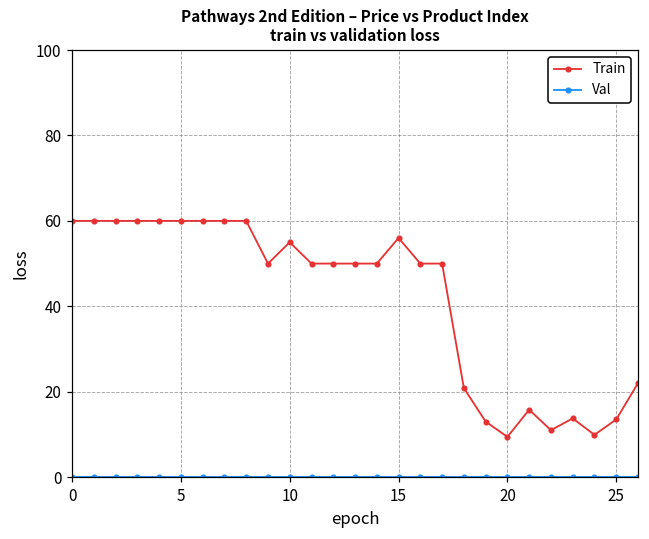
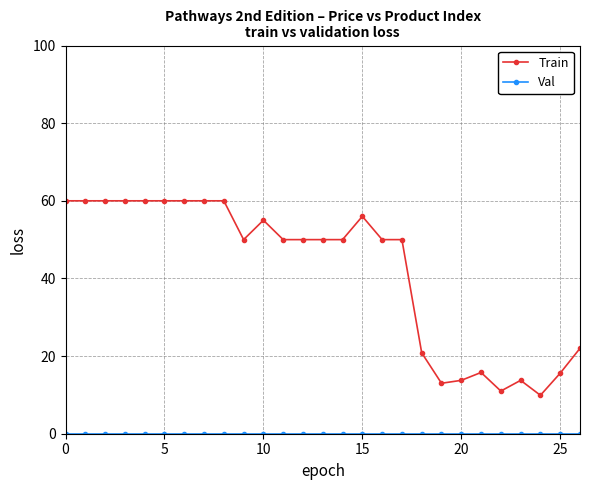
  {
    "Train": {
      "0": 60,
      "5": 60,
      "10": 55,
      "15": 56,
-     "20": 9,
-     "25": 14
+     "20": 14,
+     "25": 16
    },
    "Val": {
      "0": 0,
      "5": 0,
      "10": 0,
      "15": 0,
      "20": 0,
      "25": 0
    }
  }
